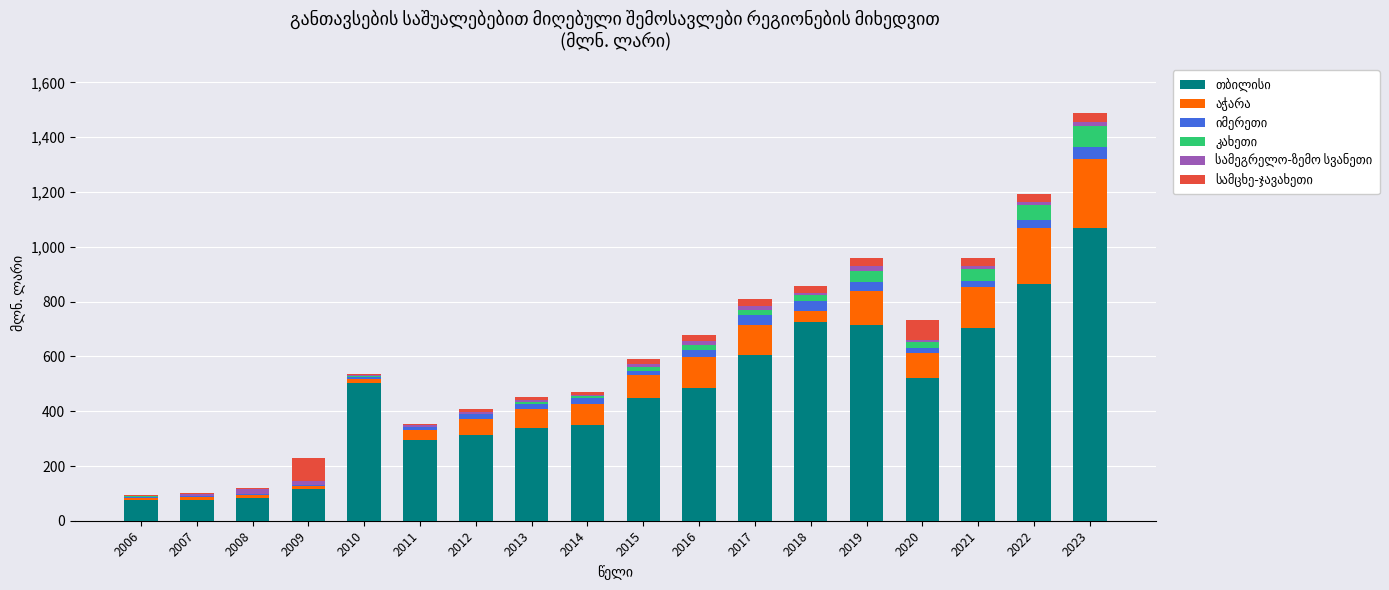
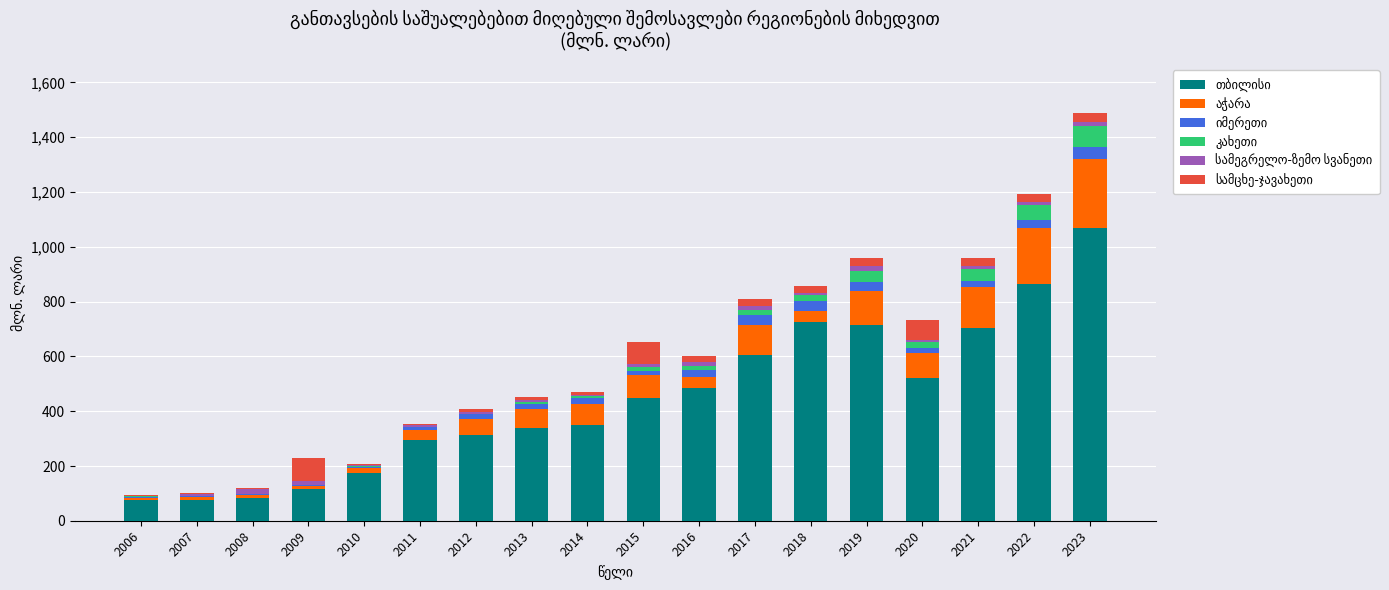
  {
    "თბილისი": {
      "2006": "70",
      "2007": "80",
      "2008": "80",
      "2009": "110",
-     "2010": "500",
+     "2010": "180",
      "2011": "290",
      "2012": "310",
      "2013": "340",
      "2014": "350",
      "2015": "450",
      "2016": "480",
      "2017": "600",
      "2018": "730",
      "2019": "720",
      "2020": "520",
      "2021": "700",
      "2022": "860",
      "2023": "1,070"
    },
    "აჭარა": {
      "2006": "10",
      "2007": "10",
      "2008": "10",
      "2009": "10",
      "2010": "20",
      "2011": "40",
      "2012": "60",
      "2013": "70",
      "2014": "80",
      "2015": "80",
-     "2016": "120",
+     "2016": "40",
      "2017": "110",
      "2018": "40",
      "2019": "120",
      "2020": "90",
      "2021": "150",
      "2022": "210",
      "2023": "250"
    },
    "იმერეთი": {
      "2011": "10",
      "2012": "20",
      "2013": "20",
      "2014": "20",
      "2015": "20",
      "2016": "20",
      "2017": "30",
      "2018": "40",
      "2019": "40",
      "2020": "20",
      "2021": "20",
      "2022": "30",
      "2023": "40"
    },
    "კახეთი": {
      "2015": "10",
      "2016": "20",
      "2017": "20",
      "2018": "20",
      "2019": "40",
      "2020": "20",
      "2021": "50",
      "2022": "50",
      "2023": "80"
    },
    "სამეგრელო-ზემო სვანეთი": {
      "2008": "20",
      "2009": "10",
      "2015": "10",
      "2016": "10",
      "2017": "10",
      "2018": "10",
      "2019": "20",
      "2021": "10",
      "2022": "10",
      "2023": "10"
    },
    "სამცხე-ჯავახეთი": {
      "2009": "80",
      "2012": "10",
      "2013": "10",
      "2014": "10",
-     "2015": "20",
+     "2015": "80",
      "2016": "20",
      "2017": "30",
      "2018": "20",
      "2019": "30",
      "2020": "80",
      "2021": "30",
      "2022": "30",
      "2023": "30"
    }
  }
